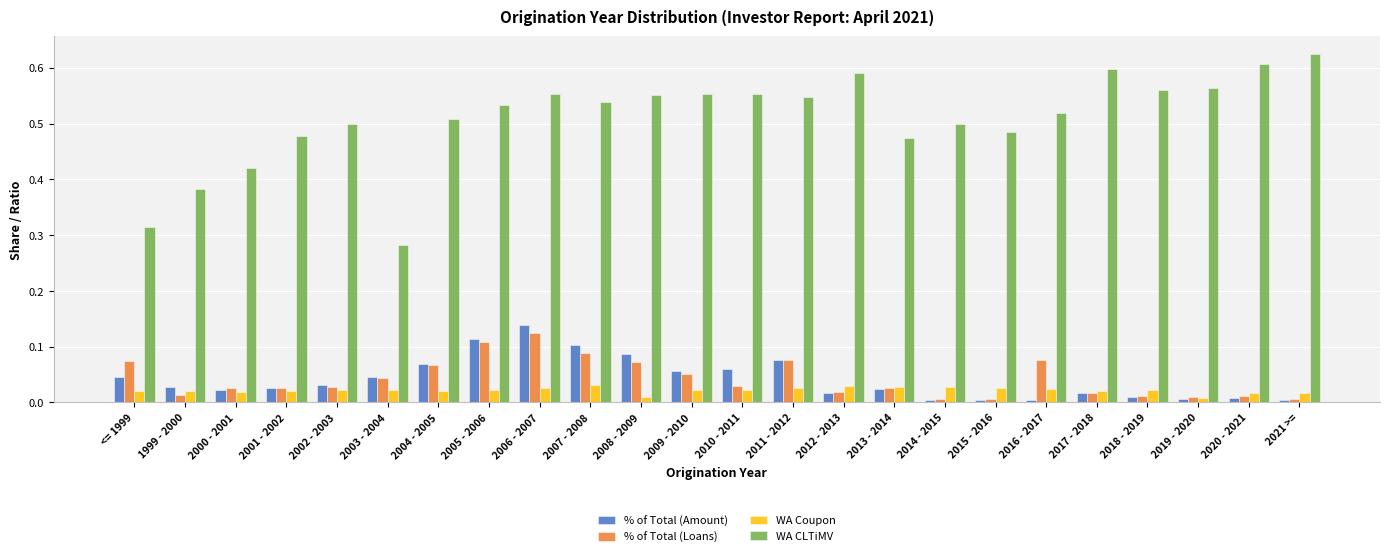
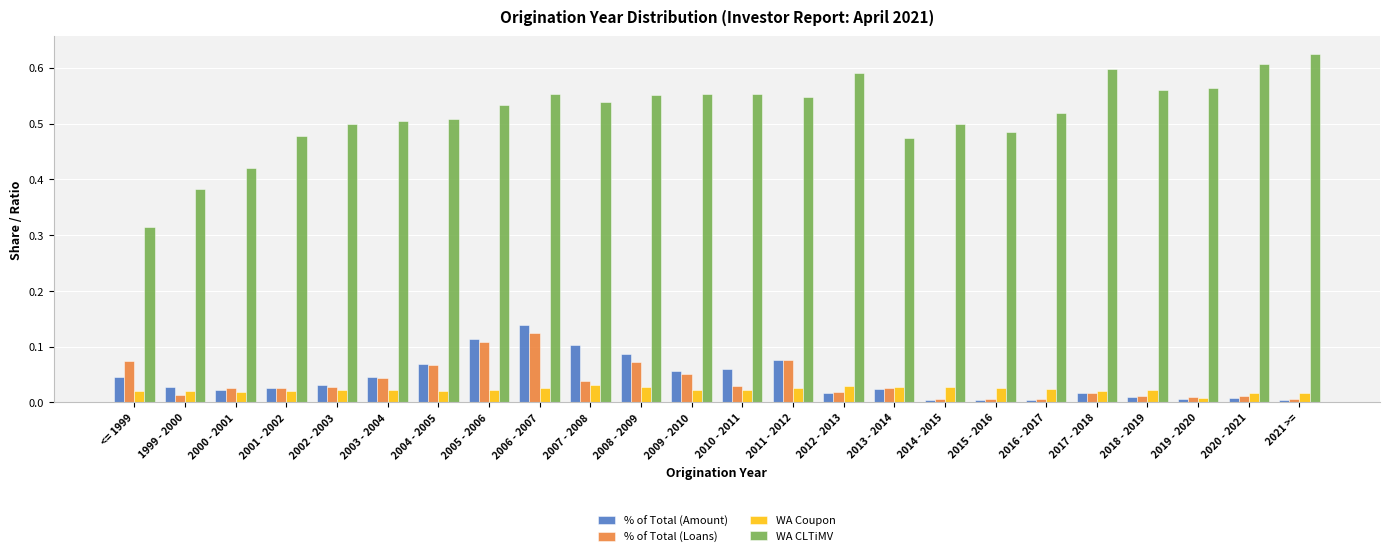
  {
    "% of Total (Amount)": {
      "<= 1999": 0.05,
      "1999 - 2000": 0.03,
      "2000 - 2001": 0.02,
      "2001 - 2002": 0.03,
      "2002 - 2003": 0.03,
      "2003 - 2004": 0.05,
      "2004 - 2005": 0.07,
      "2005 - 2006": 0.11,
      "2006 - 2007": 0.14,
      "2007 - 2008": 0.10,
      "2008 - 2009": 0.09,
      "2009 - 2010": 0.06,
      "2010 - 2011": 0.06,
      "2011 - 2012": 0.08,
      "2012 - 2013": 0.02,
      "2013 - 2014": 0.02,
      "2017 - 2018": 0.02,
      "2018 - 2019": 0.01,
      "2019 - 2020": 0.01,
      "2020 - 2021": 0.01
    },
    "% of Total (Loans)": {
      "<= 1999": 0.07,
      "1999 - 2000": 0.01,
      "2000 - 2001": 0.03,
      "2001 - 2002": 0.03,
      "2002 - 2003": 0.03,
      "2003 - 2004": 0.04,
      "2004 - 2005": 0.07,
      "2005 - 2006": 0.11,
      "2006 - 2007": 0.12,
-     "2007 - 2008": 0.09,
+     "2007 - 2008": 0.04,
      "2008 - 2009": 0.07,
      "2009 - 2010": 0.05,
      "2010 - 2011": 0.03,
      "2011 - 2012": 0.08,
      "2012 - 2013": 0.02,
      "2013 - 2014": 0.03,
      "2014 - 2015": 0.01,
      "2015 - 2016": 0.01,
-     "2016 - 2017": 0.08,
+     "2016 - 2017": 0.01,
      "2017 - 2018": 0.02,
      "2018 - 2019": 0.01,
      "2019 - 2020": 0.01,
      "2020 - 2021": 0.01,
      "2021 >=": 0.01
    },
    "WA Coupon": {
      "<= 1999": 0.02,
      "1999 - 2000": 0.02,
      "2000 - 2001": 0.02,
      "2001 - 2002": 0.02,
      "2002 - 2003": 0.02,
      "2003 - 2004": 0.02,
      "2004 - 2005": 0.02,
      "2005 - 2006": 0.02,
      "2006 - 2007": 0.03,
      "2007 - 2008": 0.03,
-     "2008 - 2009": 0.01,
+     "2008 - 2009": 0.03,
      "2009 - 2010": 0.02,
      "2010 - 2011": 0.02,
      "2011 - 2012": 0.03,
      "2012 - 2013": 0.03,
      "2013 - 2014": 0.03,
      "2014 - 2015": 0.03,
      "2015 - 2016": 0.03,
      "2016 - 2017": 0.02,
      "2017 - 2018": 0.02,
      "2018 - 2019": 0.02,
      "2019 - 2020": 0.01,
      "2020 - 2021": 0.02,
      "2021 >=": 0.02
    },
    "WA CLTiMV": {
      "<= 1999": 0.31,
      "1999 - 2000": 0.38,
      "2000 - 2001": 0.42,
      "2001 - 2002": 0.48,
      "2002 - 2003": 0.50,
-     "2003 - 2004": 0.28,
+     "2003 - 2004": 0.51,
      "2004 - 2005": 0.51,
      "2005 - 2006": 0.53,
      "2006 - 2007": 0.55,
      "2007 - 2008": 0.54,
      "2008 - 2009": 0.55,
      "2009 - 2010": 0.55,
      "2010 - 2011": 0.55,
      "2011 - 2012": 0.55,
      "2012 - 2013": 0.59,
      "2013 - 2014": 0.47,
      "2014 - 2015": 0.50,
      "2015 - 2016": 0.48,
      "2016 - 2017": 0.52,
      "2017 - 2018": 0.60,
      "2018 - 2019": 0.56,
      "2019 - 2020": 0.56,
      "2020 - 2021": 0.61,
      "2021 >=": 0.63
    }
  }
